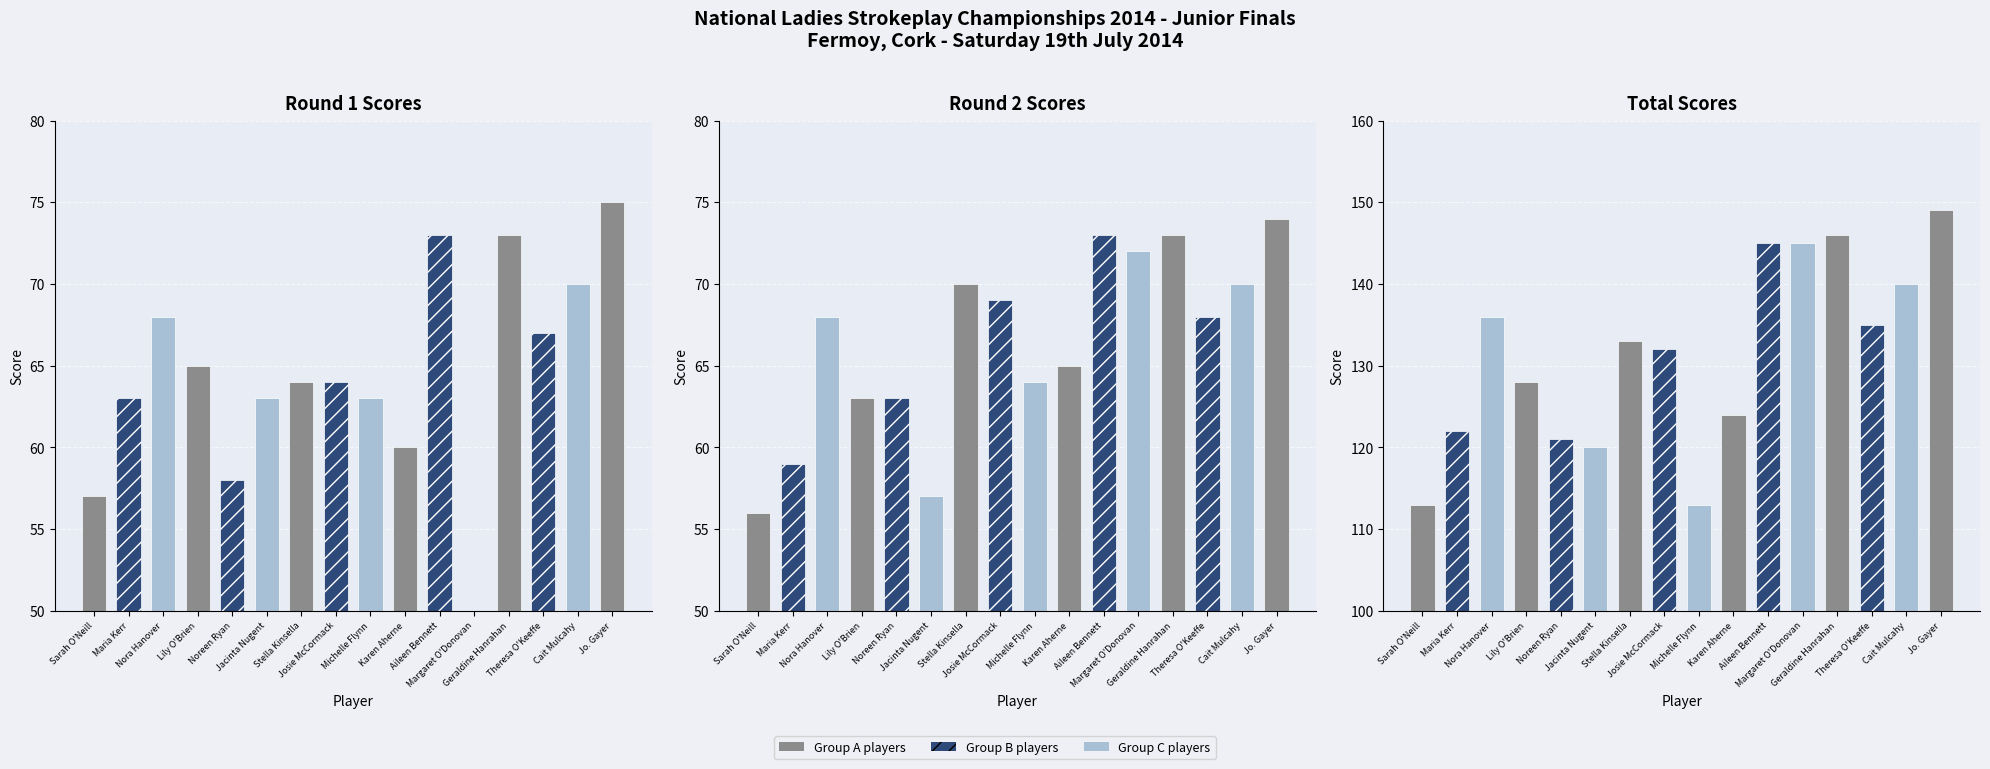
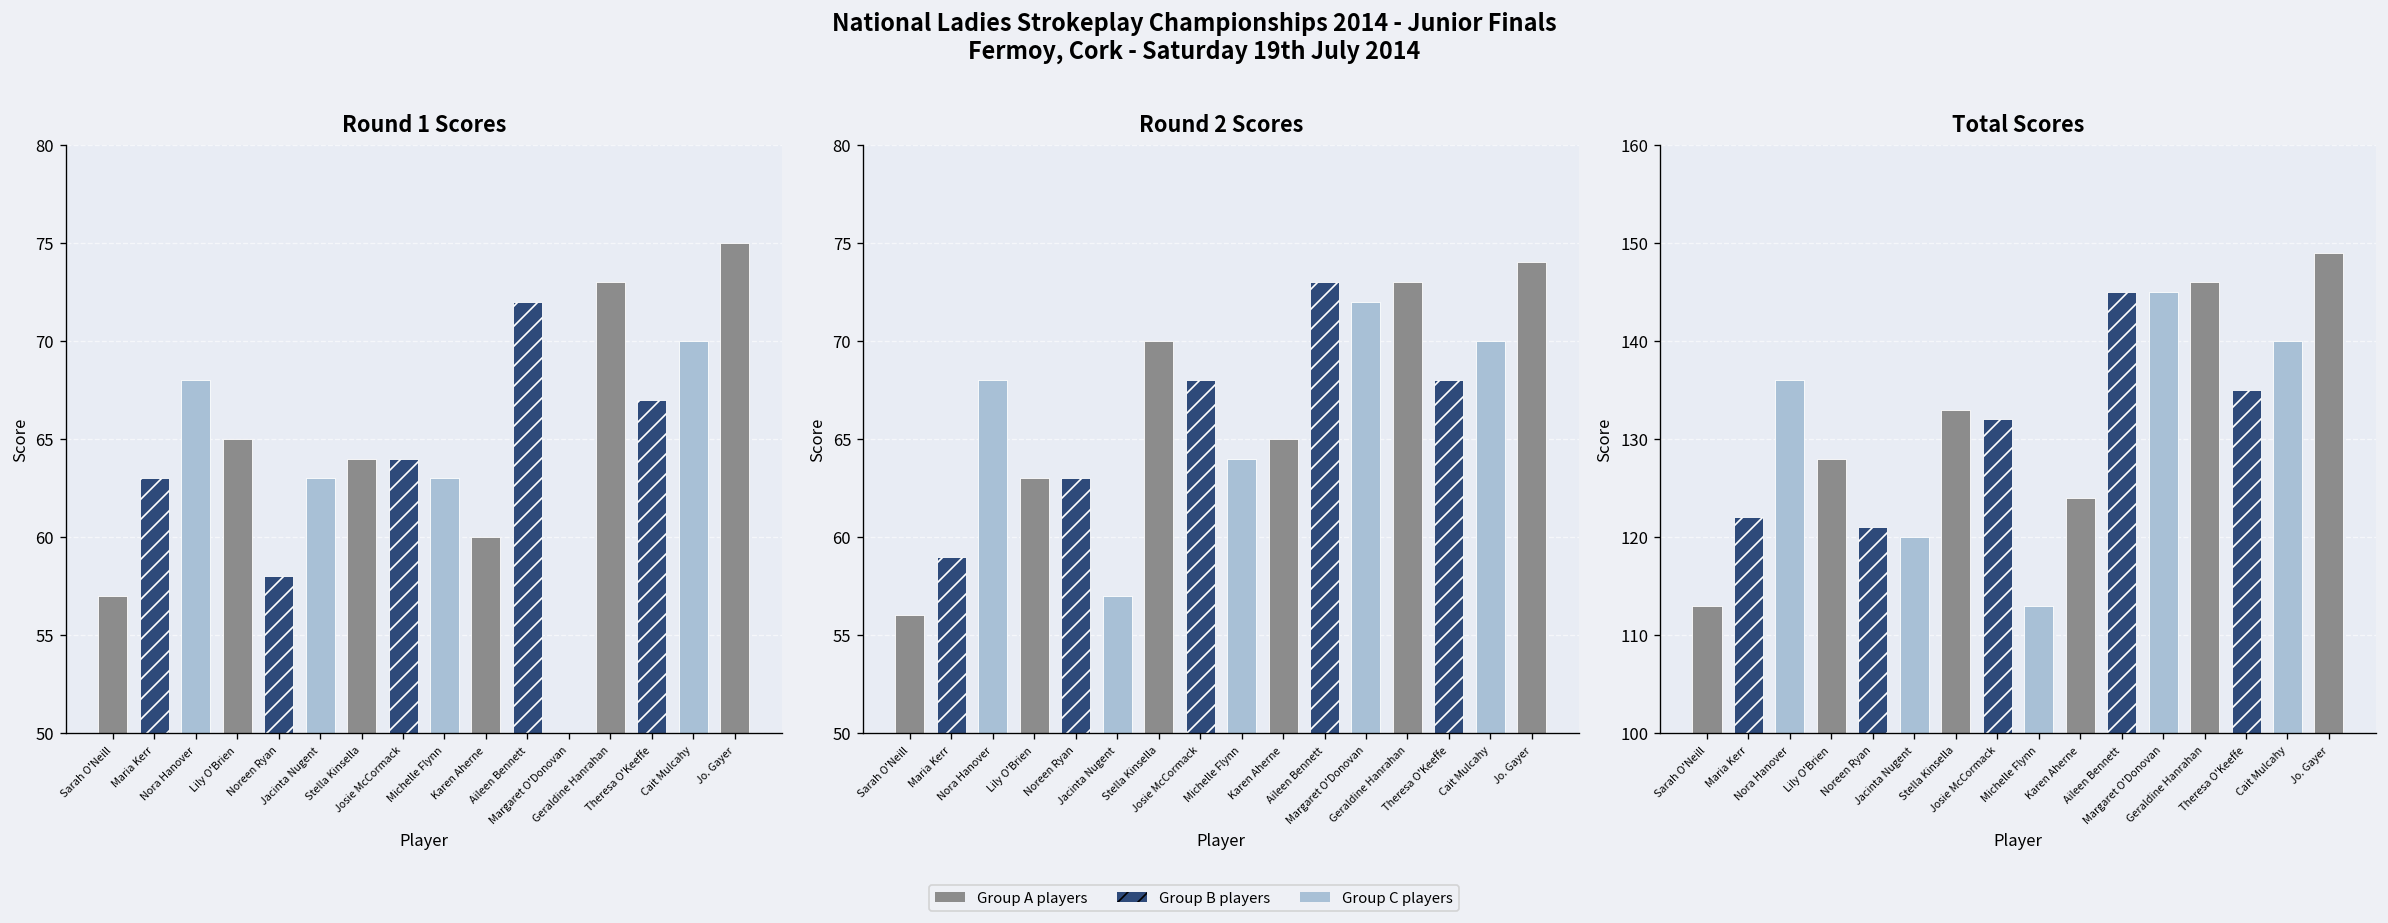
  {
    "Round 1 Scores": {
      "Sarah O'Neill": 57,
      "Maria Kerr": 63,
      "Nora Hanover": 68,
      "Lily O'Brien": 65,
      "Noreen Ryan": 58,
      "Jacinta Nugent": 63,
      "Stella Kinsella": 64,
      "Josie McCormack": 64,
      "Michelle Flynn": 63,
      "Karen Aherne": 60,
-     "Aileen Bennett": 73,
+     "Aileen Bennett": 72,
      "Geraldine Hanrahan": 73,
      "Theresa O'Keeffe": 67,
      "Cait Mulcahy": 70,
      "Jo. Gayer": 75
    },
    "Round 2 Scores": {
      "Sarah O'Neill": 56,
      "Maria Kerr": 59,
      "Nora Hanover": 68,
      "Lily O'Brien": 63,
      "Noreen Ryan": 63,
      "Jacinta Nugent": 57,
      "Stella Kinsella": 70,
-     "Josie McCormack": 69,
+     "Josie McCormack": 68,
      "Michelle Flynn": 64,
      "Karen Aherne": 65,
      "Aileen Bennett": 73,
      "Margaret O'Donovan": 72,
      "Geraldine Hanrahan": 73,
      "Theresa O'Keeffe": 68,
      "Cait Mulcahy": 70,
      "Jo. Gayer": 74
    },
    "Total Scores": {
      "Sarah O'Neill": 113,
      "Maria Kerr": 122,
      "Nora Hanover": 136,
      "Lily O'Brien": 128,
      "Noreen Ryan": 121,
      "Jacinta Nugent": 120,
      "Stella Kinsella": 133,
      "Josie McCormack": 132,
      "Michelle Flynn": 113,
      "Karen Aherne": 124,
      "Aileen Bennett": 145,
      "Margaret O'Donovan": 145,
      "Geraldine Hanrahan": 146,
      "Theresa O'Keeffe": 135,
      "Cait Mulcahy": 140,
      "Jo. Gayer": 149
    }
  }
